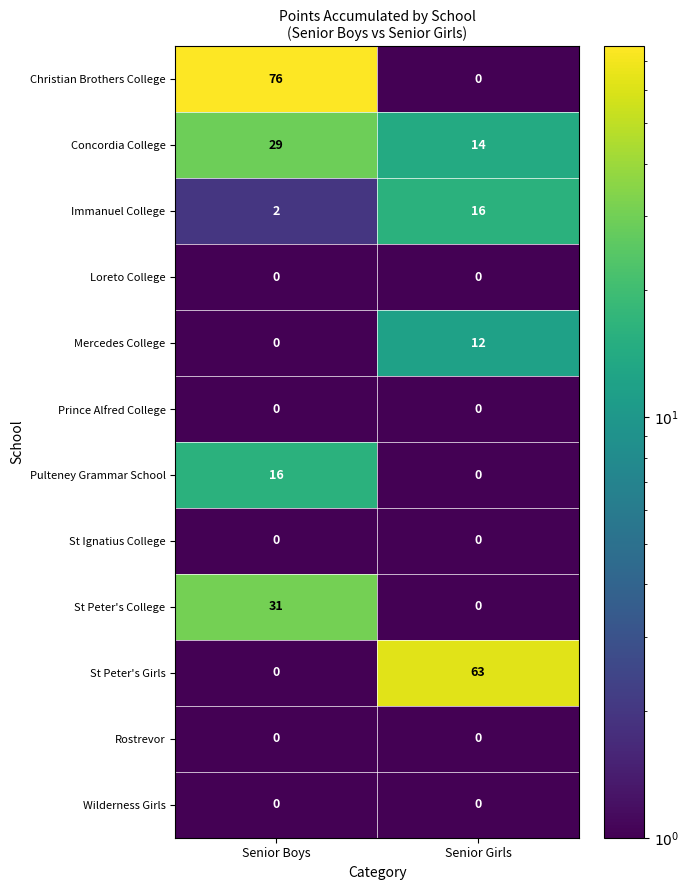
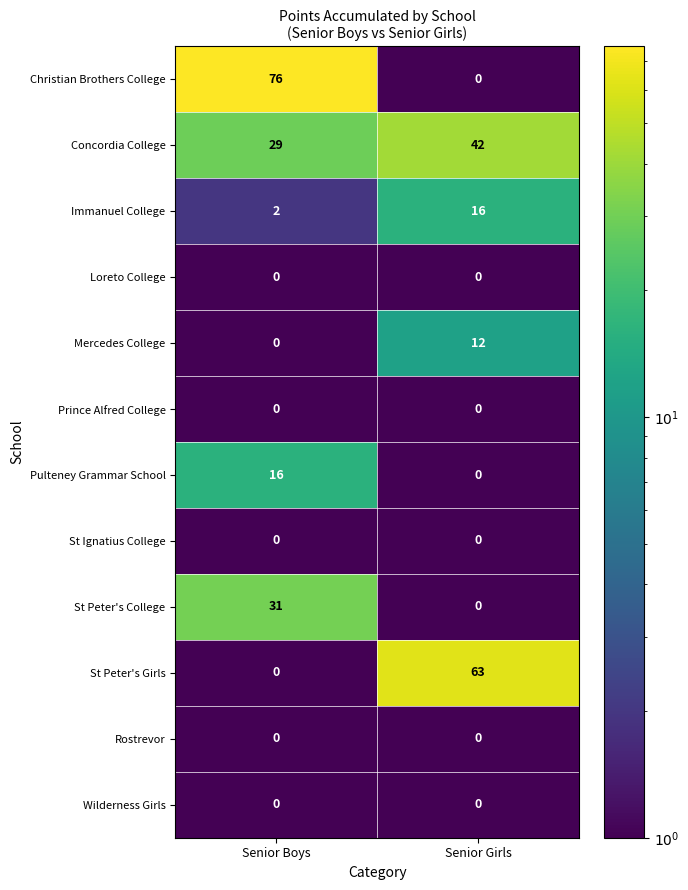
  {
    "Christian Brothers College": {
      "Senior Boys": 76,
      "Senior Girls": 0
    },
    "Concordia College": {
      "Senior Boys": 29,
-     "Senior Girls": 14
+     "Senior Girls": 42
    },
    "Immanuel College": {
      "Senior Boys": 2,
      "Senior Girls": 16
    },
    "Loreto College": {
      "Senior Boys": 0,
      "Senior Girls": 0
    },
    "Mercedes College": {
      "Senior Boys": 0,
      "Senior Girls": 12
    },
    "Prince Alfred College": {
      "Senior Boys": 0,
      "Senior Girls": 0
    },
    "Pulteney Grammar School": {
      "Senior Boys": 16,
      "Senior Girls": 0
    },
    "St Ignatius College": {
      "Senior Boys": 0,
      "Senior Girls": 0
    },
    "St Peter's College": {
      "Senior Boys": 31,
      "Senior Girls": 0
    },
    "St Peter's Girls": {
      "Senior Boys": 0,
      "Senior Girls": 63
    },
    "Rostrevor": {
      "Senior Boys": 0,
      "Senior Girls": 0
    },
    "Wilderness Girls": {
      "Senior Boys": 0,
      "Senior Girls": 0
    }
  }
